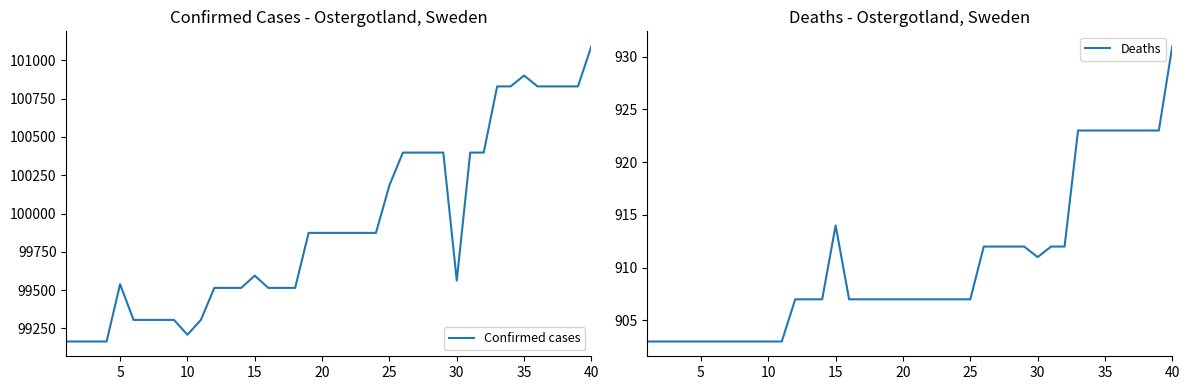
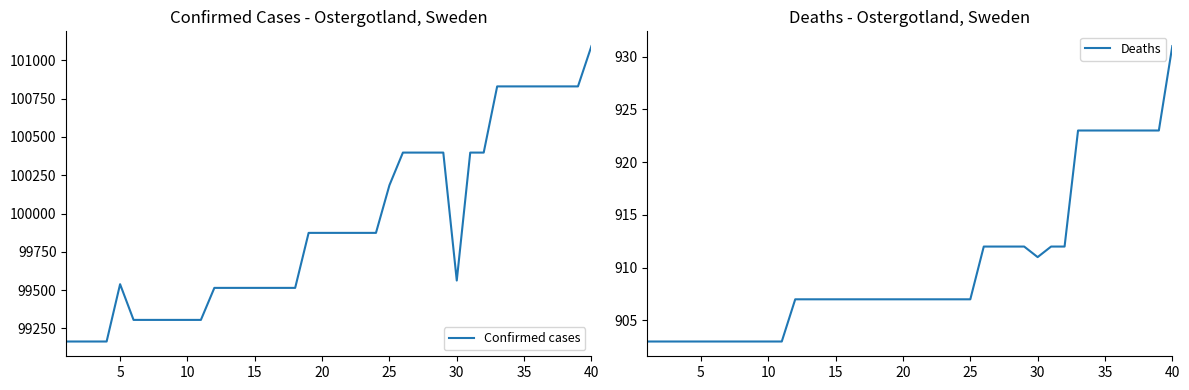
  {
    "Confirmed Cases - Ostergotland, Sweden": {
      "5": 99540,
-     "10": 99210,
-     "15": 99600,
+     "10": 99310,
+     "15": 99520,
      "20": 99870,
      "25": 100190,
      "30": 99560,
-     "35": 100900,
+     "35": 100830,
      "40": 101090
    },
    "Deaths - Ostergotland, Sweden": {
      "5": 903,
      "10": 903,
-     "15": 914,
+     "15": 907,
      "20": 907,
      "25": 907,
      "30": 911,
      "35": 923,
      "40": 931
    }
  }
